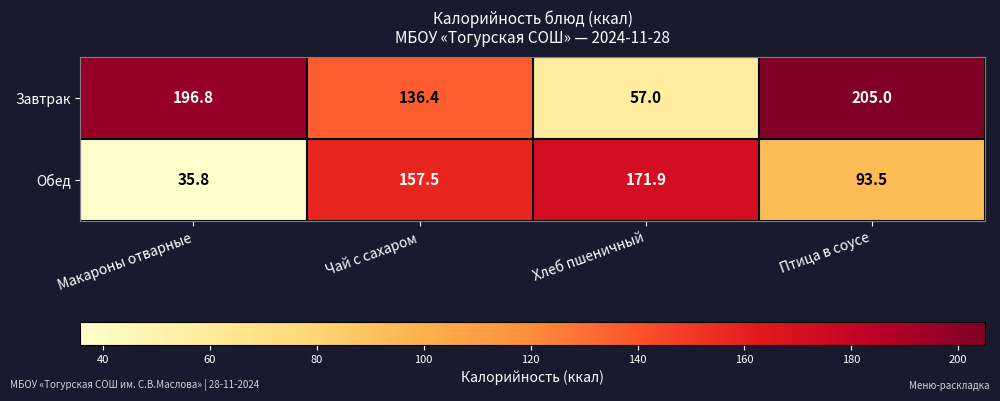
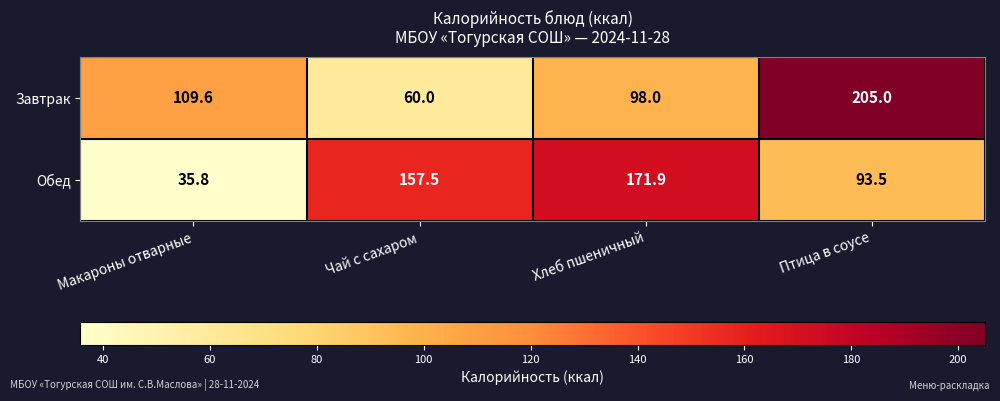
  {
    "Завтрак": {
-     "Макароны отварные": 196.8,
-     "Чай с сахаром": 136.4,
-     "Хлеб пшеничный": 57.0,
+     "Макароны отварные": 109.6,
+     "Чай с сахаром": 60.0,
+     "Хлеб пшеничный": 98.0,
      "Птица в соусе": 205.0
    },
    "Обед": {
      "Макароны отварные": 35.8,
      "Чай с сахаром": 157.5,
      "Хлеб пшеничный": 171.9,
      "Птица в соусе": 93.5
    }
  }
